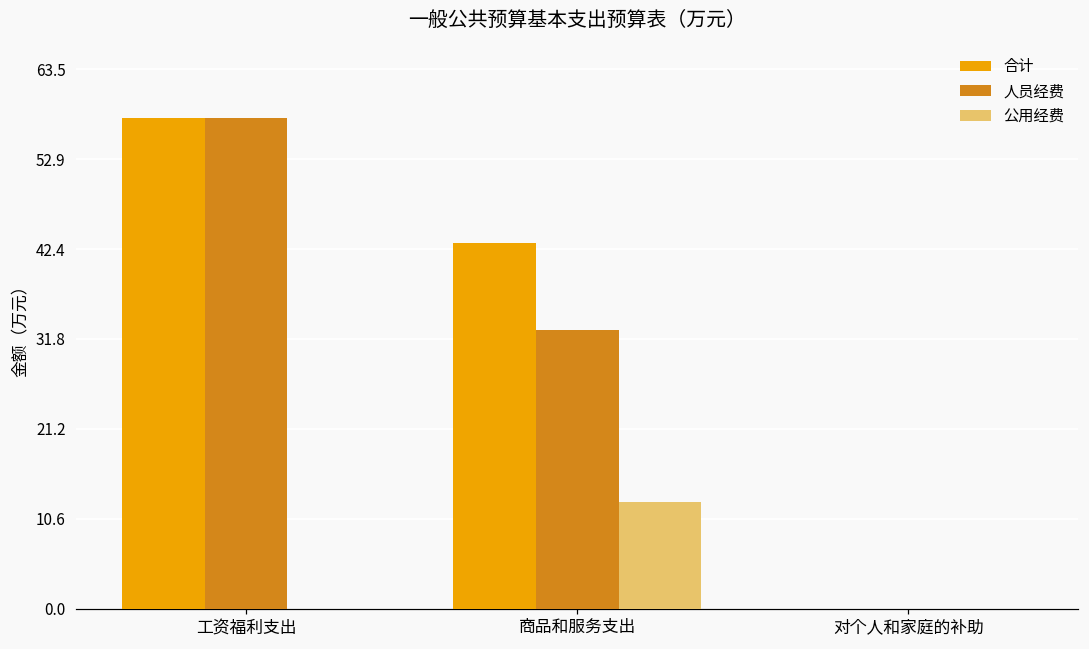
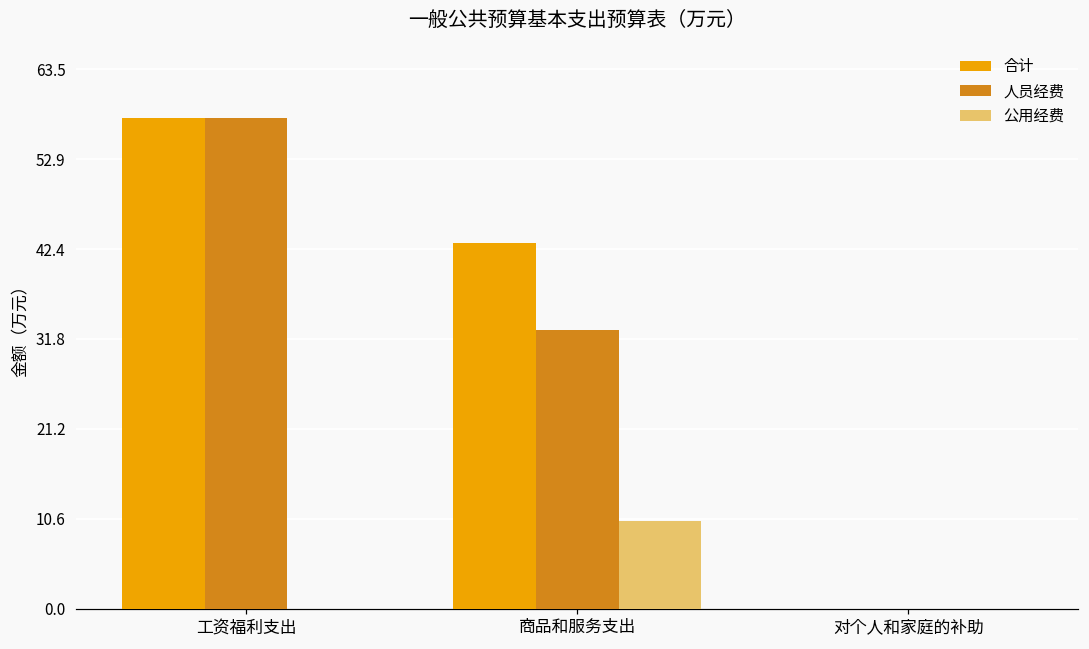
  {
    "公用经费": {
      "工资福利支出": 0,
-     "商品和服务支出": 13,
+     "商品和服务支出": 10,
      "对个人和家庭的补助": 0
    }
  }
